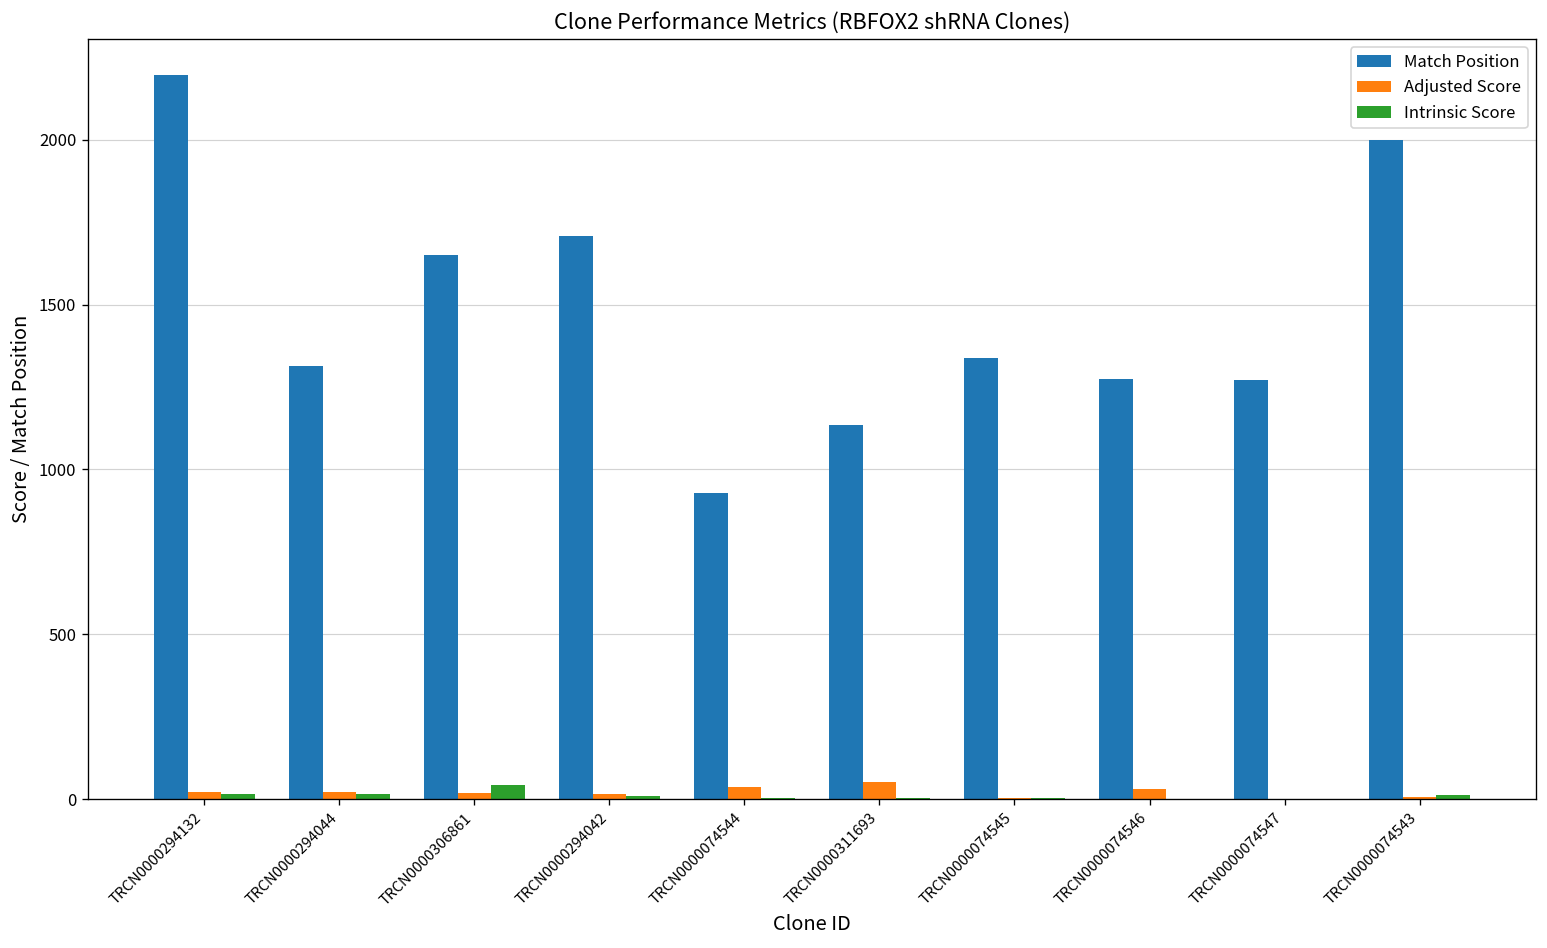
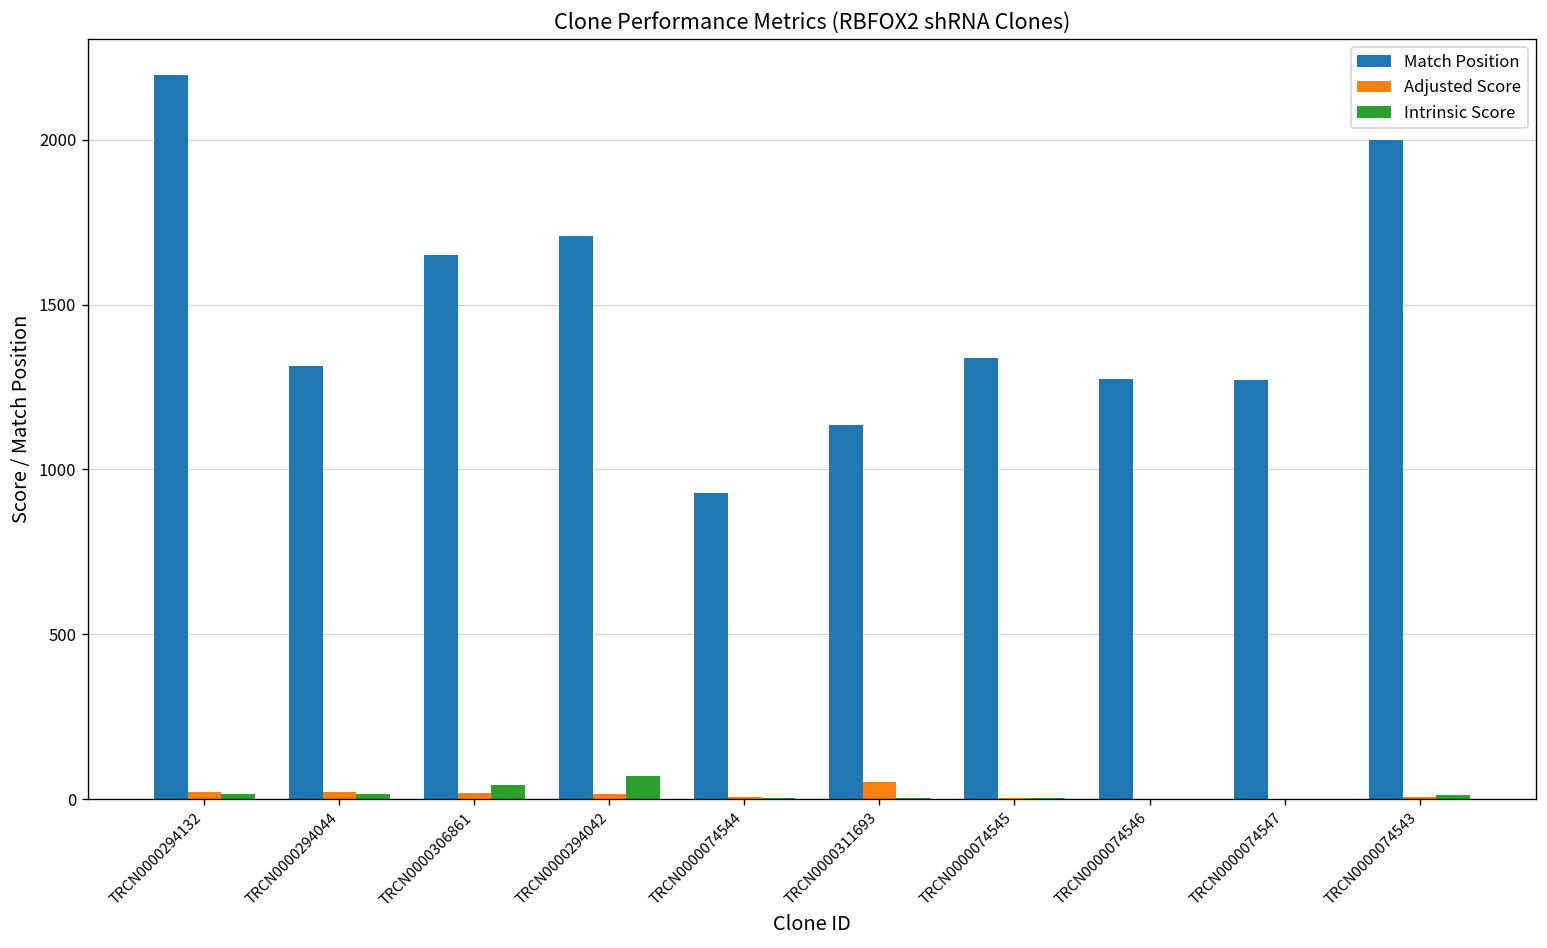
  {
    "Match Position": {
      "TRCN0000294132": 2200,
      "TRCN0000294044": 1310,
      "TRCN0000306861": 1650,
      "TRCN0000294042": 1710,
      "TRCN0000074544": 930,
      "TRCN0000311693": 1140,
      "TRCN0000074545": 1340,
      "TRCN0000074546": 1270,
      "TRCN0000074547": 1270,
      "TRCN0000074543": 2000
    },
    "Adjusted Score": {
      "TRCN0000294132": 20,
      "TRCN0000294044": 20,
      "TRCN0000306861": 20,
      "TRCN0000294042": 20,
-     "TRCN0000074544": 40,
+     "TRCN0000074544": 10,
      "TRCN0000311693": 50,
-     "TRCN0000074546": 30,
+     "TRCN0000074546": 0,
      "TRCN0000074547": 0
    },
    "Intrinsic Score": {
      "TRCN0000294132": 20,
      "TRCN0000294044": 20,
      "TRCN0000306861": 40,
-     "TRCN0000294042": 10,
+     "TRCN0000294042": 70,
      "TRCN0000074546": 0,
      "TRCN0000074547": 0,
      "TRCN0000074543": 10
    }
  }
